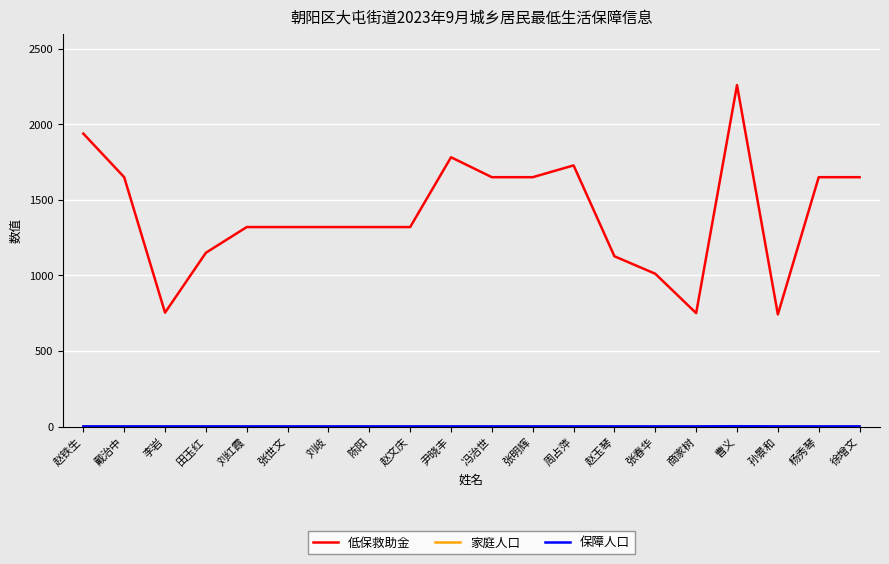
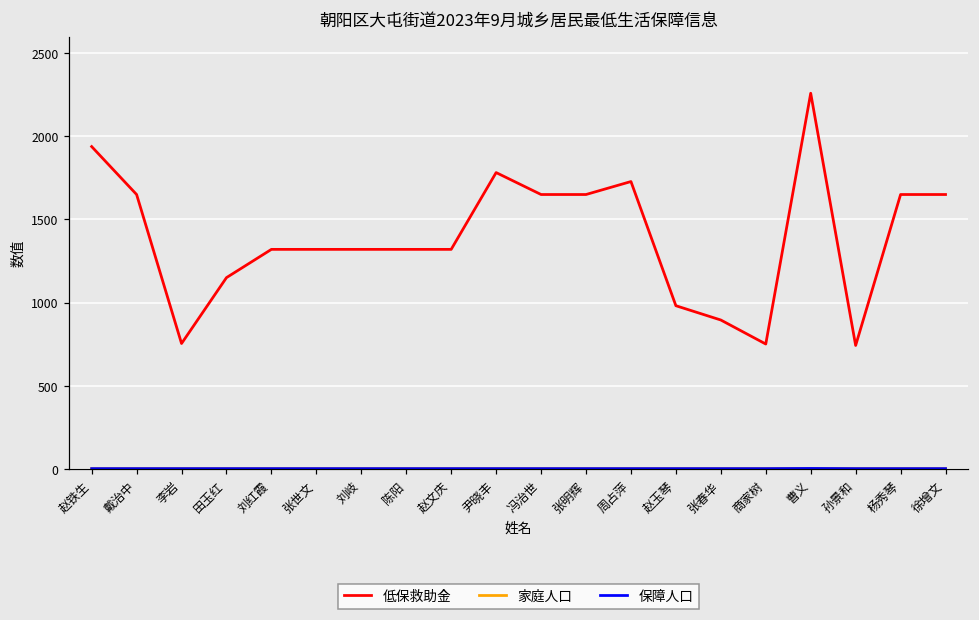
  {
    "低保救助金": {
      "赵铁生": 1940,
      "戴治中": 1650,
      "李岩": 750,
      "田玉红": 1150,
      "刘红霞": 1320,
      "张世文": 1320,
      "刘岐": 1320,
      "陈阳": 1320,
      "赵文庆": 1320,
      "尹晓丰": 1780,
      "冯治世": 1650,
      "张明辉": 1650,
      "周占萍": 1730,
-     "赵玉琴": 1130,
-     "张春华": 1010,
+     "赵玉琴": 980,
+     "张春华": 900,
      "商家树": 750,
      "曹义": 2260,
      "孙景和": 740,
      "杨秀琴": 1650,
      "徐增文": 1650
    },
    "保障人口": {
      "赵铁生": 0,
      "戴治中": 0,
      "李岩": 0,
      "田玉红": 0,
      "刘红霞": 0,
      "张世文": 0,
      "刘岐": 0,
      "陈阳": 0,
      "赵文庆": 0,
      "尹晓丰": 0,
      "冯治世": 0,
      "张明辉": 0,
      "周占萍": 0,
      "赵玉琴": 0,
      "张春华": 0,
      "商家树": 0,
      "曹义": 0,
      "孙景和": 0,
      "杨秀琴": 0,
      "徐增文": 0
    }
  }
